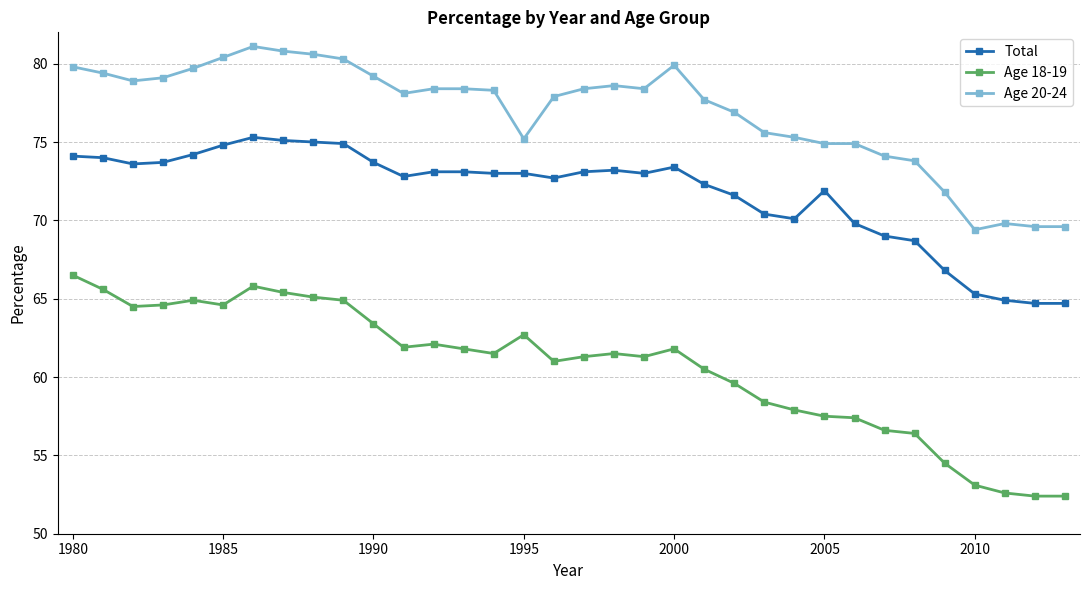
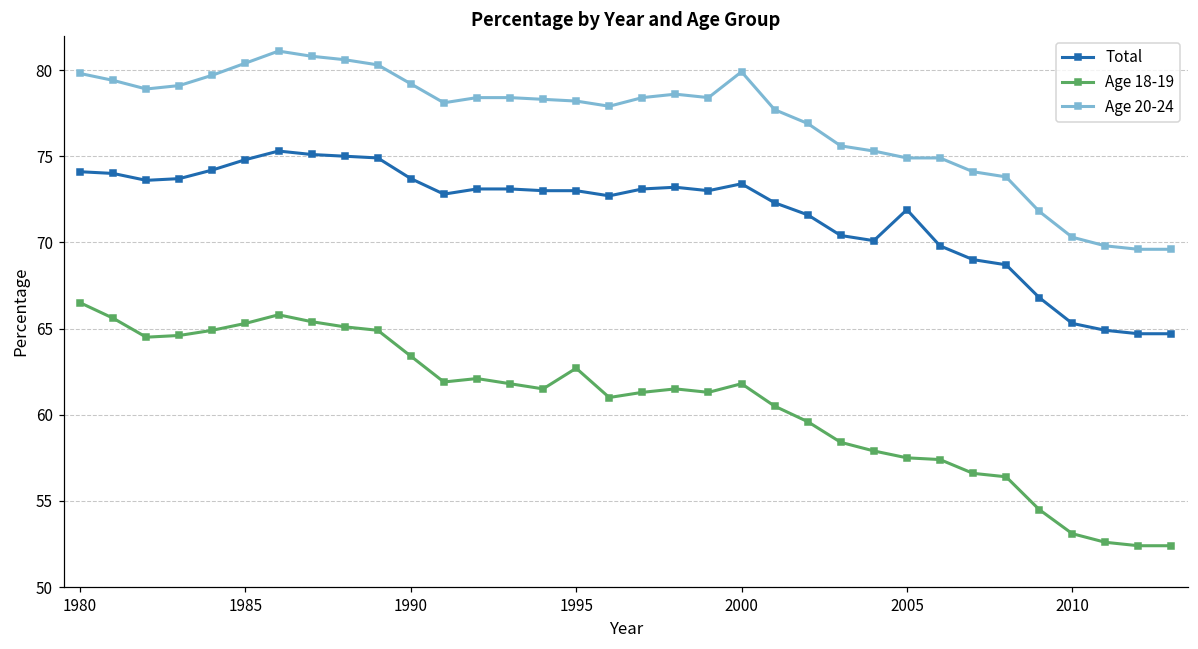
  {
    "Total": {
      "1980": 74.1,
      "1985": 74.8,
      "1990": 73.7,
      "1995": 73.0,
      "2000": 73.4,
      "2005": 71.9,
      "2010": 65.3
    },
    "Age 18-19": {
      "1980": 66.5,
-     "1985": 64.6,
+     "1985": 65.3,
      "1990": 63.4,
      "1995": 62.7,
      "2000": 61.8,
      "2005": 57.5,
      "2010": 53.1
    },
    "Age 20-24": {
      "1980": 79.8,
      "1985": 80.4,
      "1990": 79.2,
-     "1995": 75.2,
+     "1995": 78.2,
      "2000": 79.9,
      "2005": 74.9,
-     "2010": 69.4
+     "2010": 70.3
    }
  }
